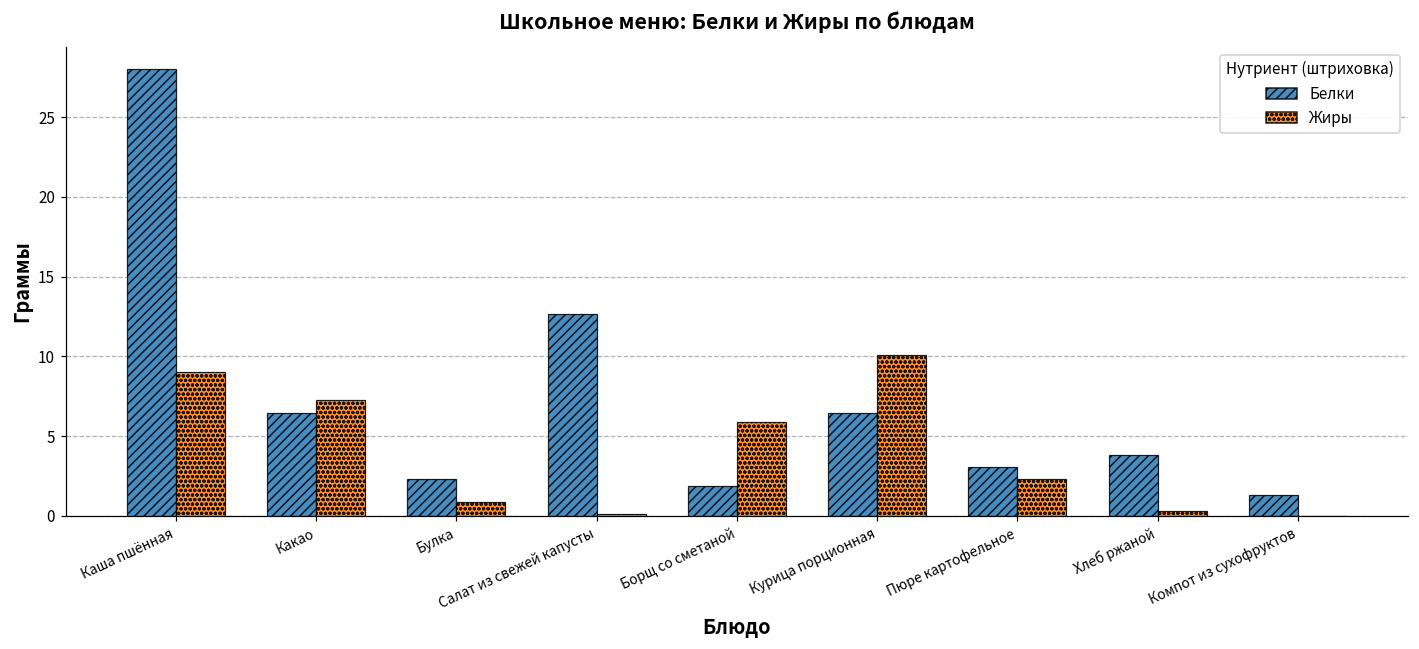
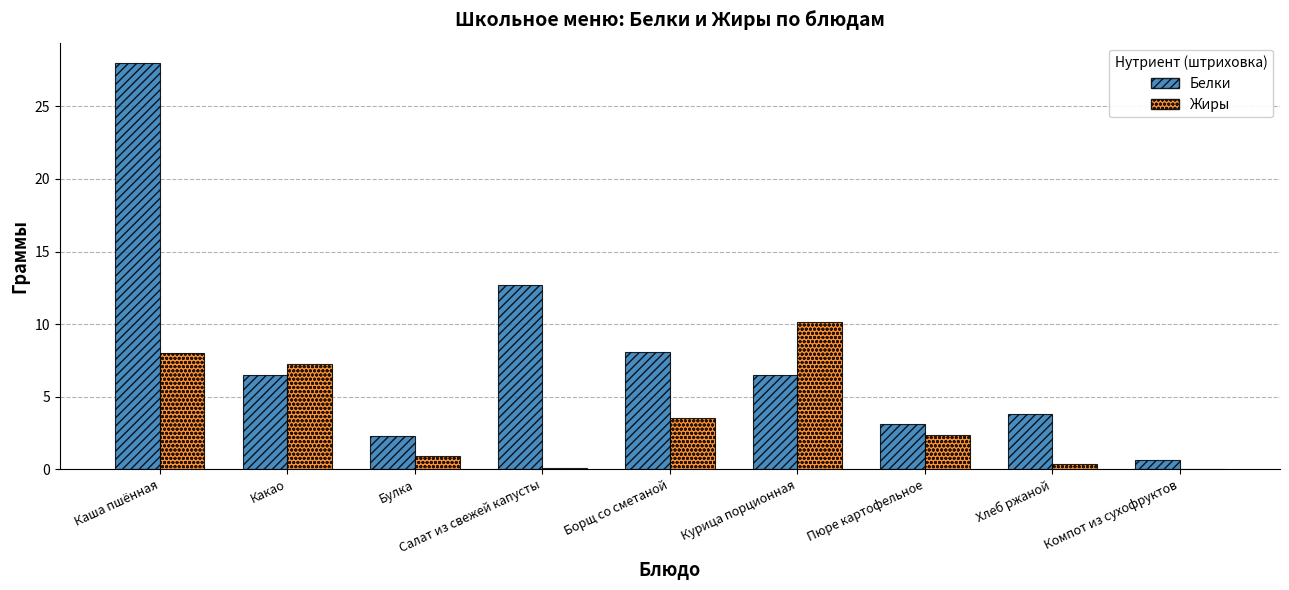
  {
    "Белки": {
      "Каша пшённая": 28.0,
      "Какао": 6.5,
      "Булка": 2.3,
      "Салат из свежей капусты": 12.7,
-     "Борщ со сметаной": 1.9,
+     "Борщ со сметаной": 8.1,
      "Курица порционная": 6.5,
      "Пюре картофельное": 3.1,
      "Хлеб ржаной": 3.8,
-     "Компот из сухофруктов": 1.3
+     "Компот из сухофруктов": 0.6
    },
    "Жиры": {
-     "Каша пшённая": 9,
+     "Каша пшённая": 8,
      "Какао": 7.3,
      "Булка": 0.9,
-     "Борщ со сметаной": 5.9,
+     "Борщ со сметаной": 3.6,
      "Курица порционная": 10.1,
      "Пюре картофельное": 2.3,
      "Хлеб ржаной": 0.3,
      "Компот из сухофруктов": 0.0
    }
  }
